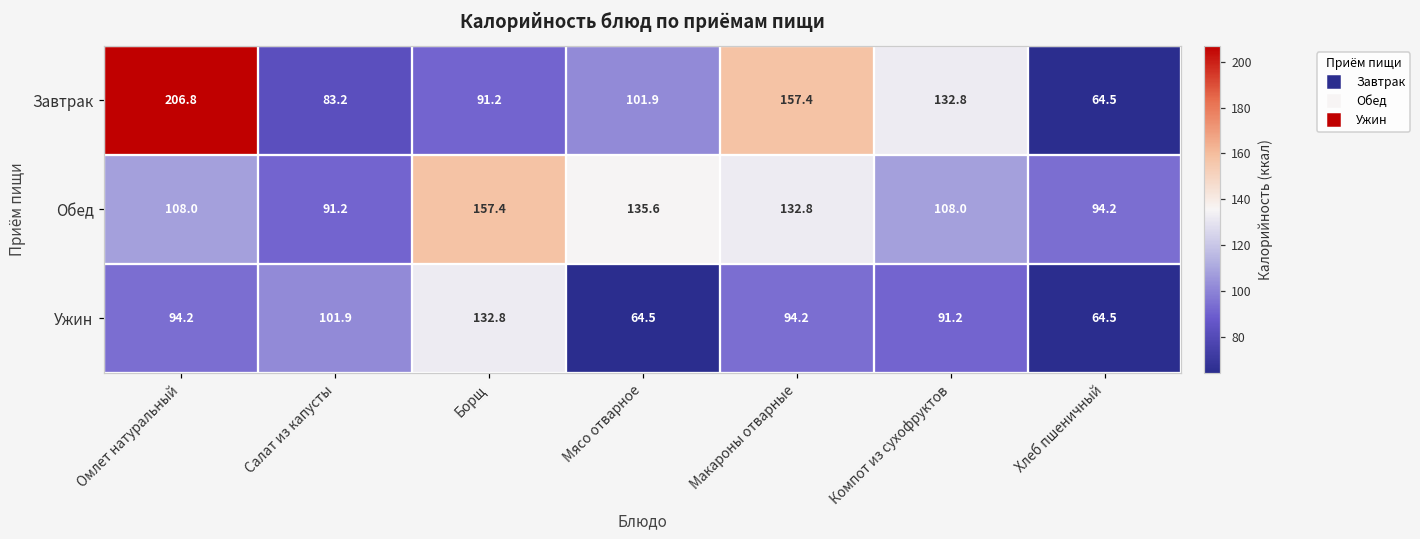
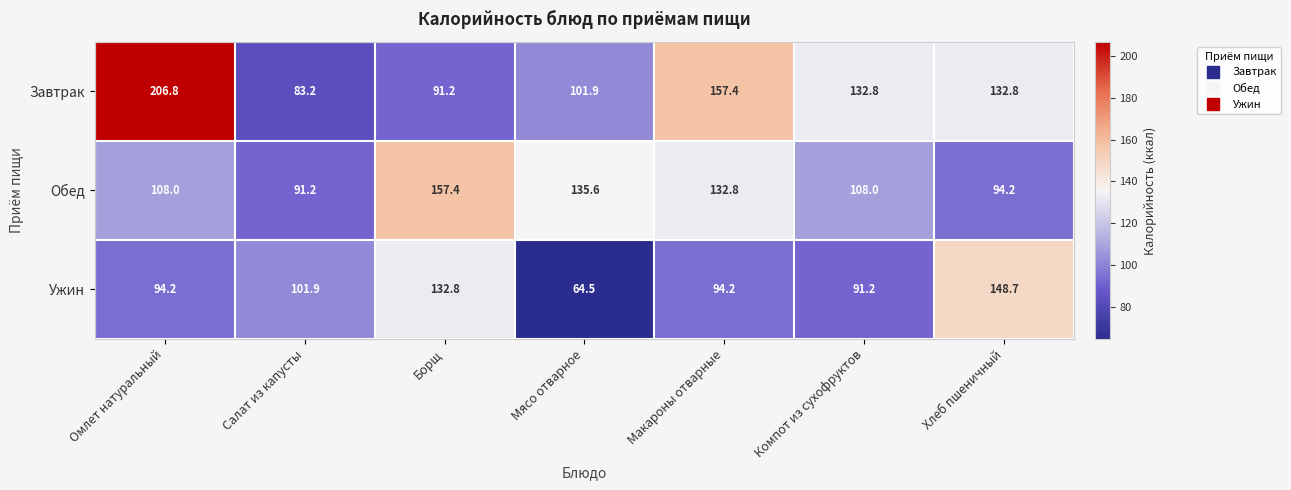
  {
    "Завтрак": {
      "Омлет натуральный": 206.8,
      "Салат из капусты": 83.2,
      "Борщ": 91.2,
      "Мясо отварное": 101.9,
      "Макароны отварные": 157.4,
      "Компот из сухофруктов": 132.8,
-     "Хлеб пшеничный": 64.5
+     "Хлеб пшеничный": 132.8
    },
    "Обед": {
      "Омлет натуральный": 108.0,
      "Салат из капусты": 91.2,
      "Борщ": 157.4,
      "Мясо отварное": 135.6,
      "Макароны отварные": 132.8,
      "Компот из сухофруктов": 108.0,
      "Хлеб пшеничный": 94.2
    },
    "Ужин": {
      "Омлет натуральный": 94.2,
      "Салат из капусты": 101.9,
      "Борщ": 132.8,
      "Мясо отварное": 64.5,
      "Макароны отварные": 94.2,
      "Компот из сухофруктов": 91.2,
-     "Хлеб пшеничный": 64.5
+     "Хлеб пшеничный": 148.7
    }
  }
